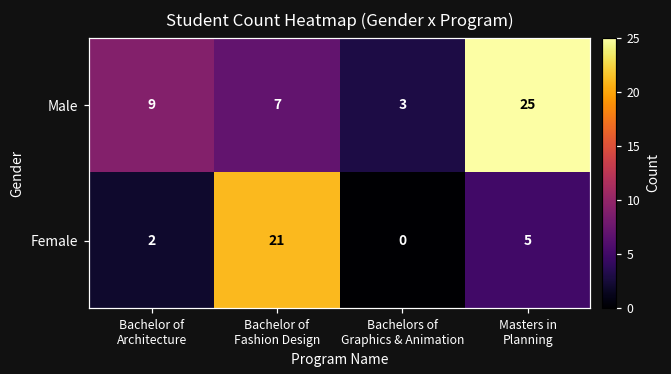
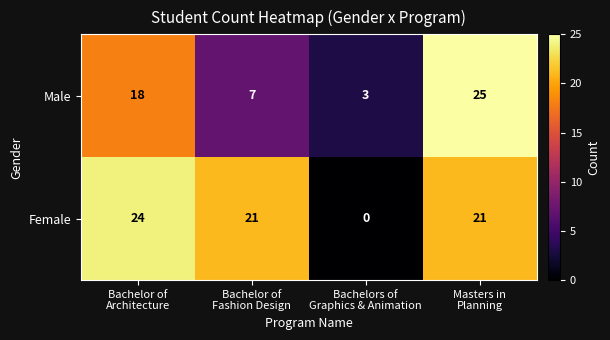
  {
    "Male": {
-     "Bachelor of Architecture": 9,
+     "Bachelor of Architecture": 18,
      "Bachelor of Fashion Design": 7,
      "Bachelors of Graphics & Animation": 3,
      "Masters in Planning": 25
    },
    "Female": {
-     "Bachelor of Architecture": 2,
+     "Bachelor of Architecture": 24,
      "Bachelor of Fashion Design": 21,
      "Bachelors of Graphics & Animation": 0,
-     "Masters in Planning": 5
+     "Masters in Planning": 21
    }
  }
